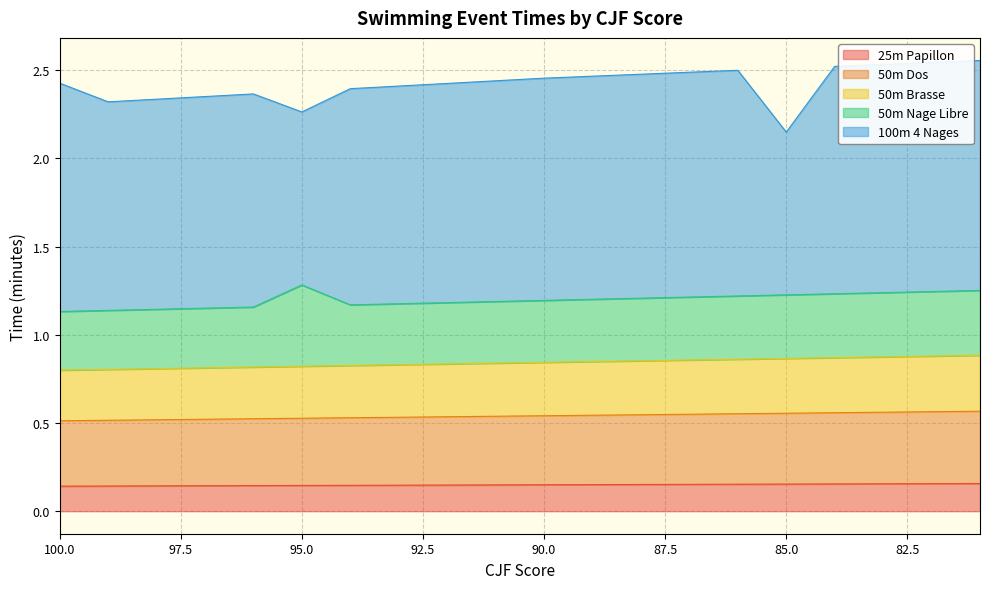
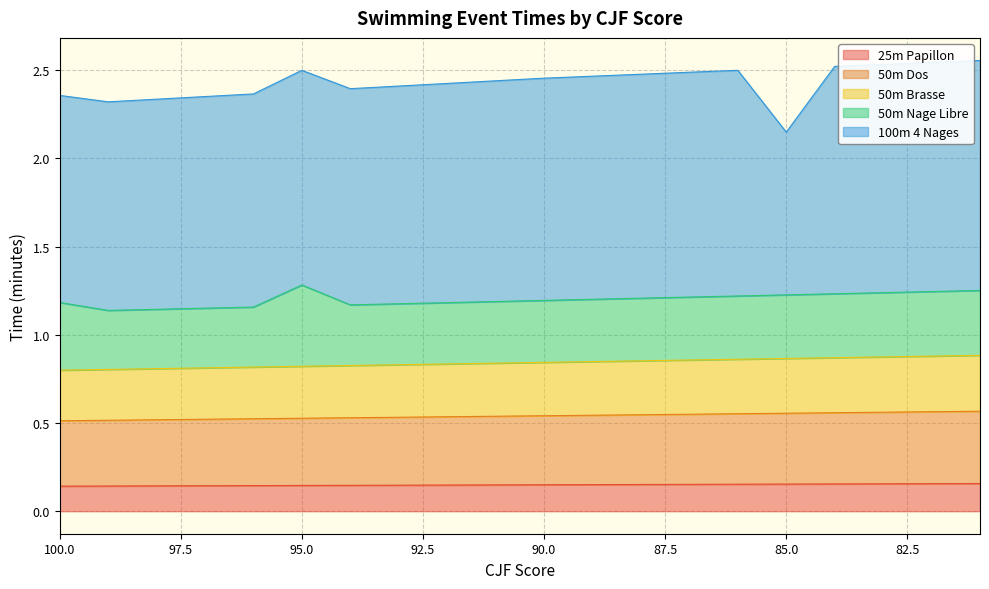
  {
    "50m Nage Libre": {
-     "100.0": 0.33,
+     "100.0": 0.38,
      "95.0": 0.46,
      "90.0": 0.35,
      "85.0": 0.36
    },
    "100m 4 Nages": {
-     "100.0": 1.29,
-     "95.0": 0.98,
+     "100.0": 1.17,
+     "95.0": 1.22,
      "90.0": 1.26,
      "85.0": 0.92
    }
  }
